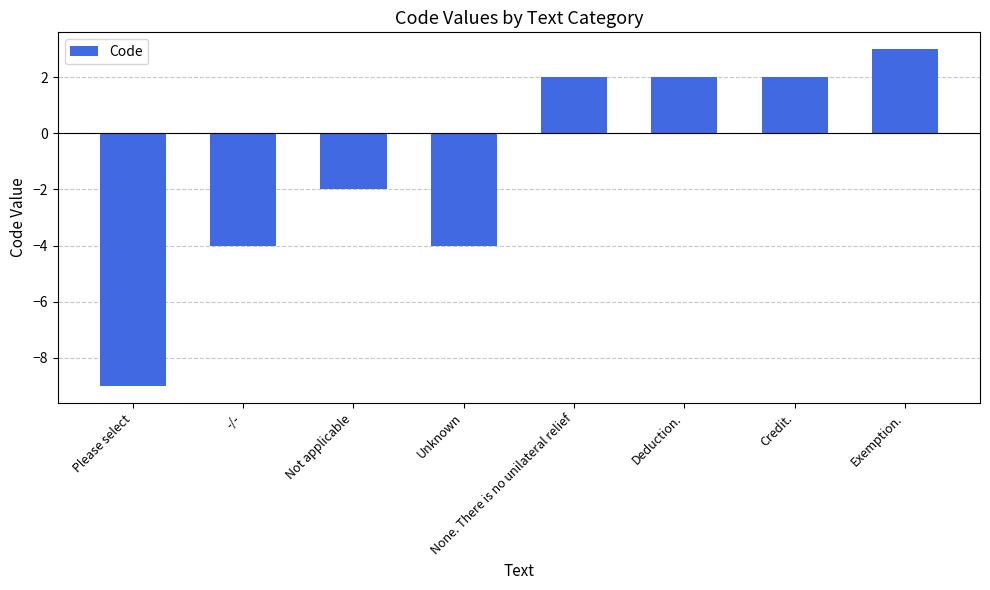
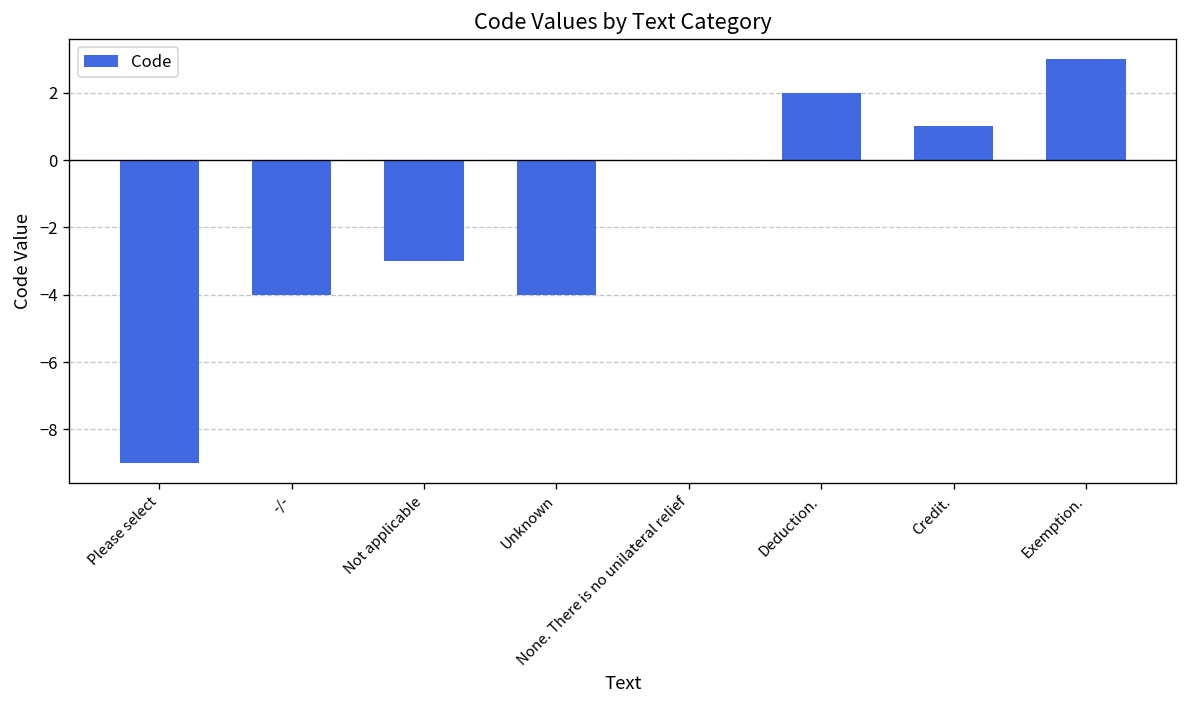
  {
    "Please select": -9,
    "-/-": -4,
-   "Not applicable": -2,
+   "Not applicable": -3,
    "Unknown": -4,
-   "None. There is no unilateral relief": 2,
+   "None. There is no unilateral relief": 0,
    "Deduction.": 2,
-   "Credit.": 2,
+   "Credit.": 1,
    "Exemption.": 3
  }
